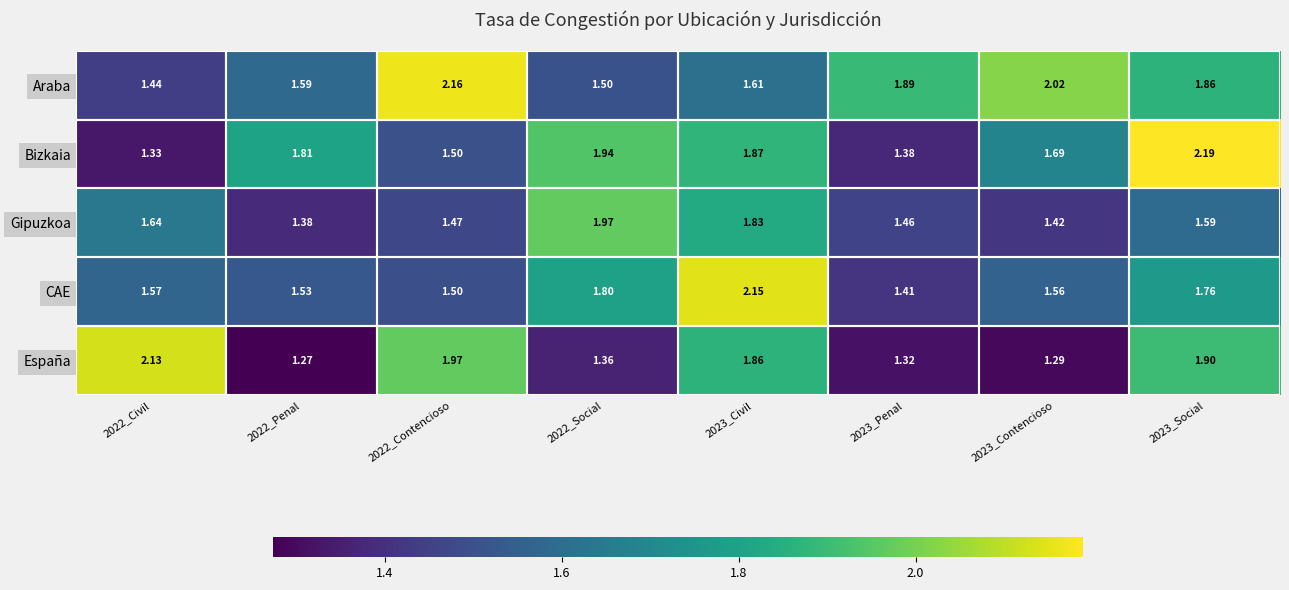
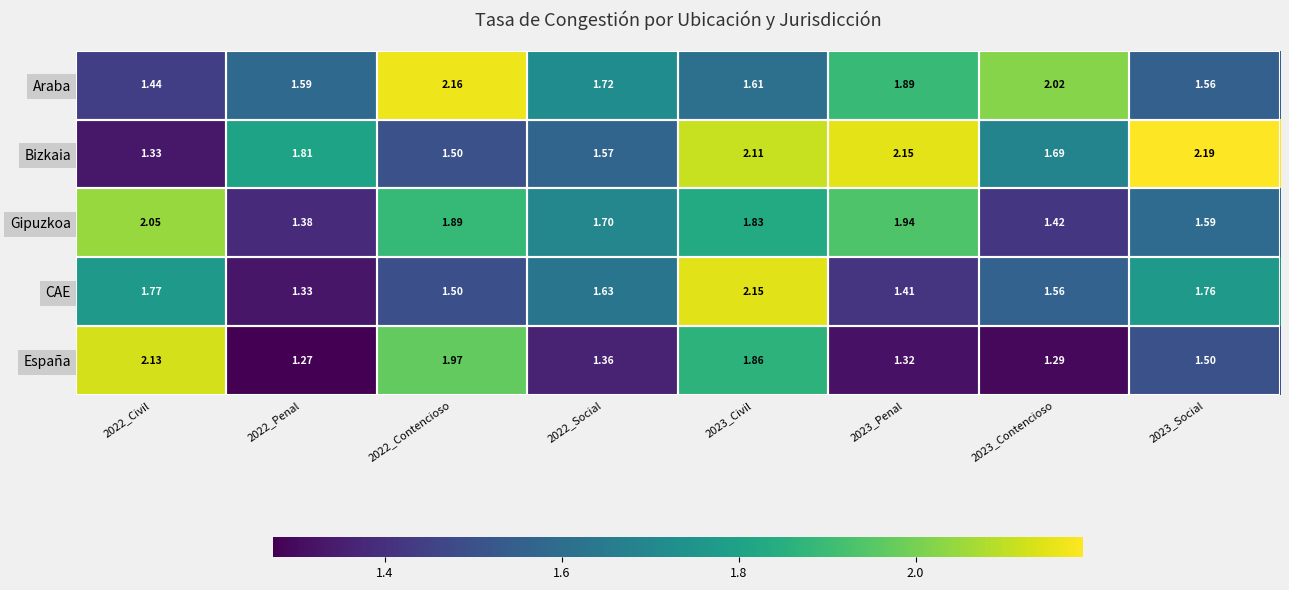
  {
    "Araba": {
      "2022_Civil": 1.44,
      "2022_Penal": 1.59,
      "2022_Contencioso": 2.16,
-     "2022_Social": 1.50,
+     "2022_Social": 1.72,
      "2023_Civil": 1.61,
      "2023_Penal": 1.89,
      "2023_Contencioso": 2.02,
-     "2023_Social": 1.86
+     "2023_Social": 1.56
    },
    "Bizkaia": {
      "2022_Civil": 1.33,
      "2022_Penal": 1.81,
      "2022_Contencioso": 1.50,
-     "2022_Social": 1.94,
-     "2023_Civil": 1.87,
-     "2023_Penal": 1.38,
+     "2022_Social": 1.57,
+     "2023_Civil": 2.11,
+     "2023_Penal": 2.15,
      "2023_Contencioso": 1.69,
      "2023_Social": 2.19
    },
    "Gipuzkoa": {
-     "2022_Civil": 1.64,
+     "2022_Civil": 2.05,
      "2022_Penal": 1.38,
-     "2022_Contencioso": 1.47,
-     "2022_Social": 1.97,
+     "2022_Contencioso": 1.89,
+     "2022_Social": 1.70,
      "2023_Civil": 1.83,
-     "2023_Penal": 1.46,
+     "2023_Penal": 1.94,
      "2023_Contencioso": 1.42,
      "2023_Social": 1.59
    },
    "CAE": {
-     "2022_Civil": 1.57,
-     "2022_Penal": 1.53,
+     "2022_Civil": 1.77,
+     "2022_Penal": 1.33,
      "2022_Contencioso": 1.50,
-     "2022_Social": 1.80,
+     "2022_Social": 1.63,
      "2023_Civil": 2.15,
      "2023_Penal": 1.41,
      "2023_Contencioso": 1.56,
      "2023_Social": 1.76
    },
    "España": {
      "2022_Civil": 2.13,
      "2022_Penal": 1.27,
      "2022_Contencioso": 1.97,
      "2022_Social": 1.36,
      "2023_Civil": 1.86,
      "2023_Penal": 1.32,
      "2023_Contencioso": 1.29,
-     "2023_Social": 1.90
+     "2023_Social": 1.50
    }
  }
